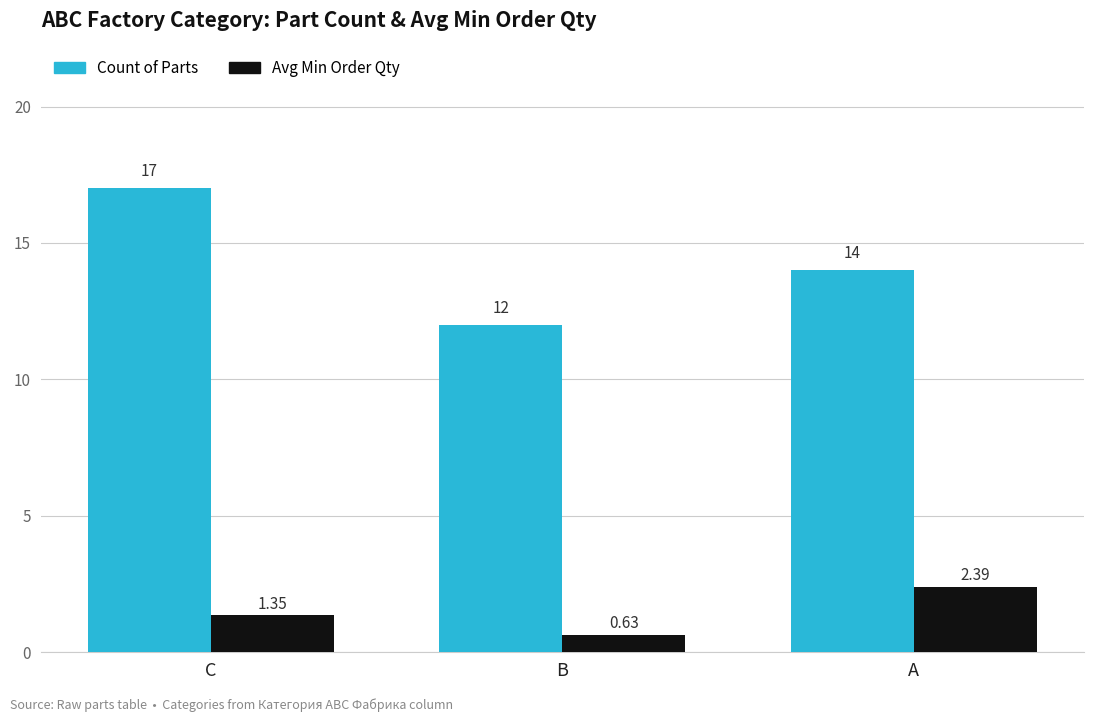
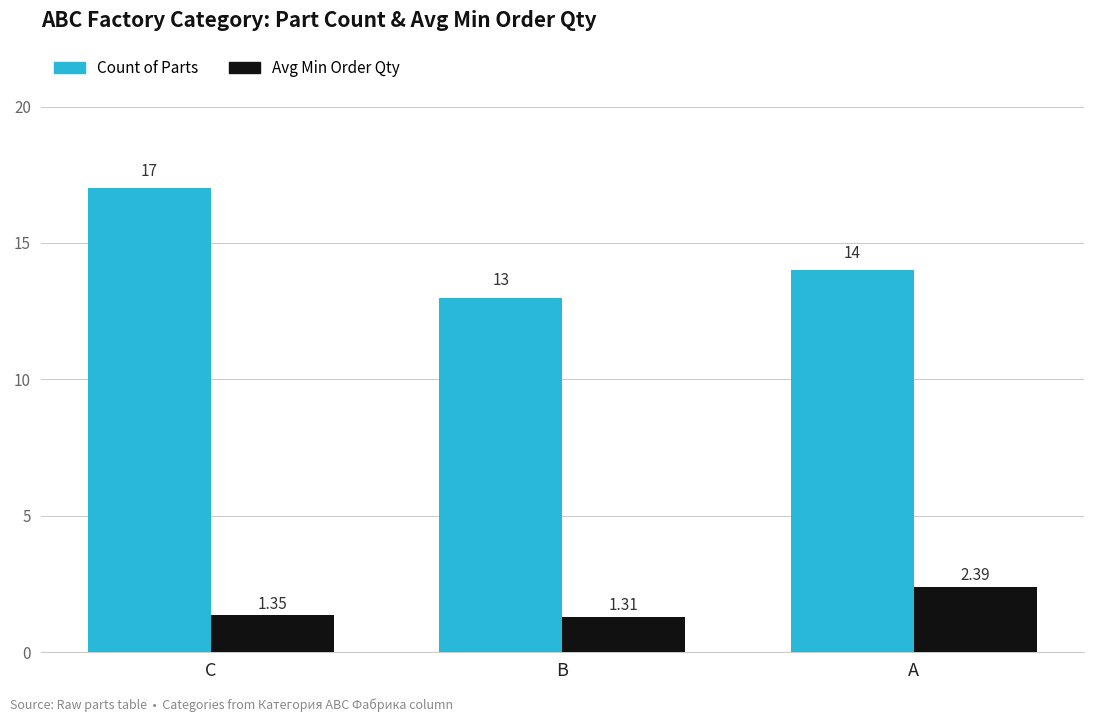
  {
    "Count of Parts": {
      "C": 17,
-     "B": 12,
+     "B": 13,
      "A": 14
    },
    "Avg Min Order Qty": {
      "C": 1.35,
-     "B": 0.63,
+     "B": 1.31,
      "A": 2.39
    }
  }
